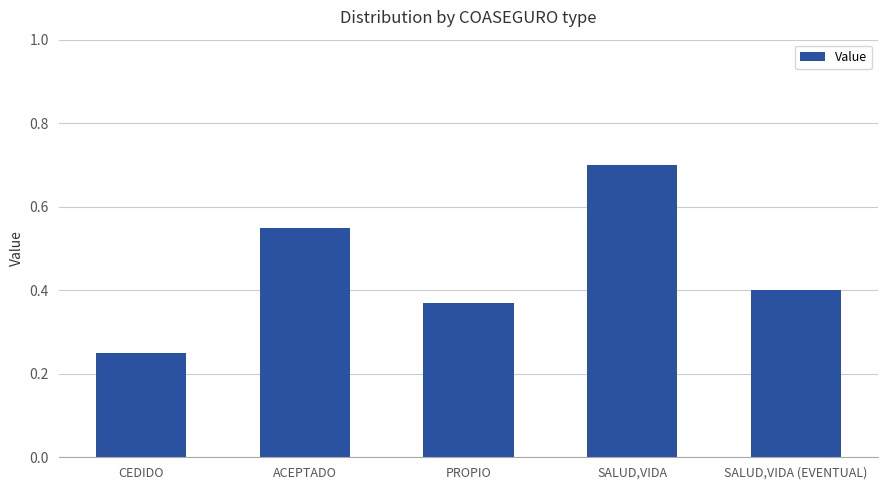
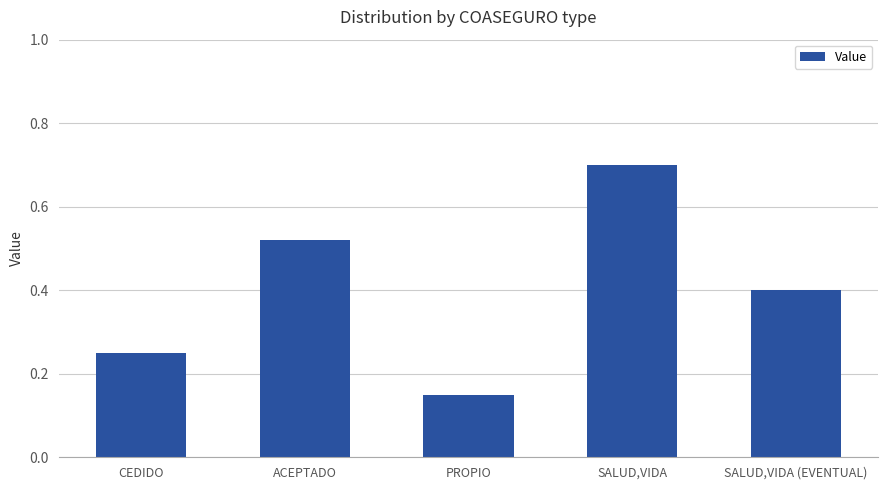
  {
    "CEDIDO": 0.25,
-   "ACEPTADO": 0.55,
-   "PROPIO": 0.37,
+   "ACEPTADO": 0.52,
+   "PROPIO": 0.15,
    "SALUD,VIDA": 0.70,
    "SALUD,VIDA (EVENTUAL)": 0.40
  }
